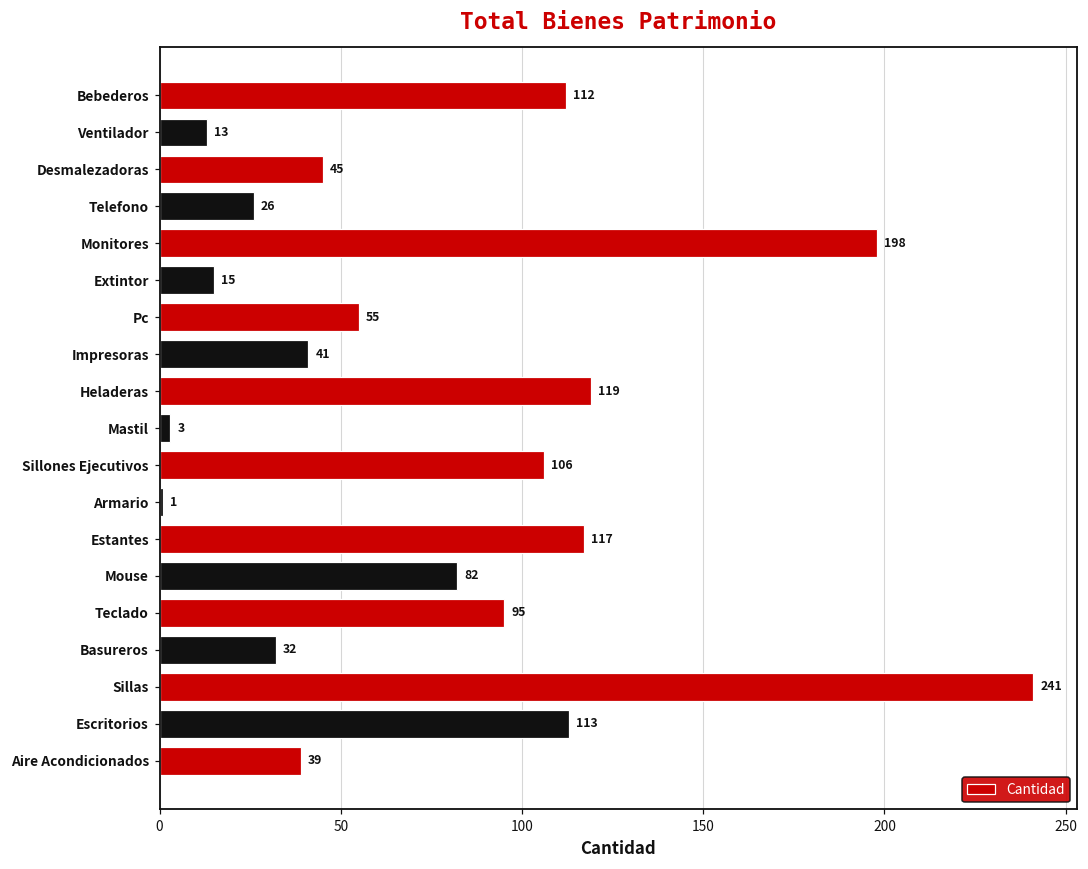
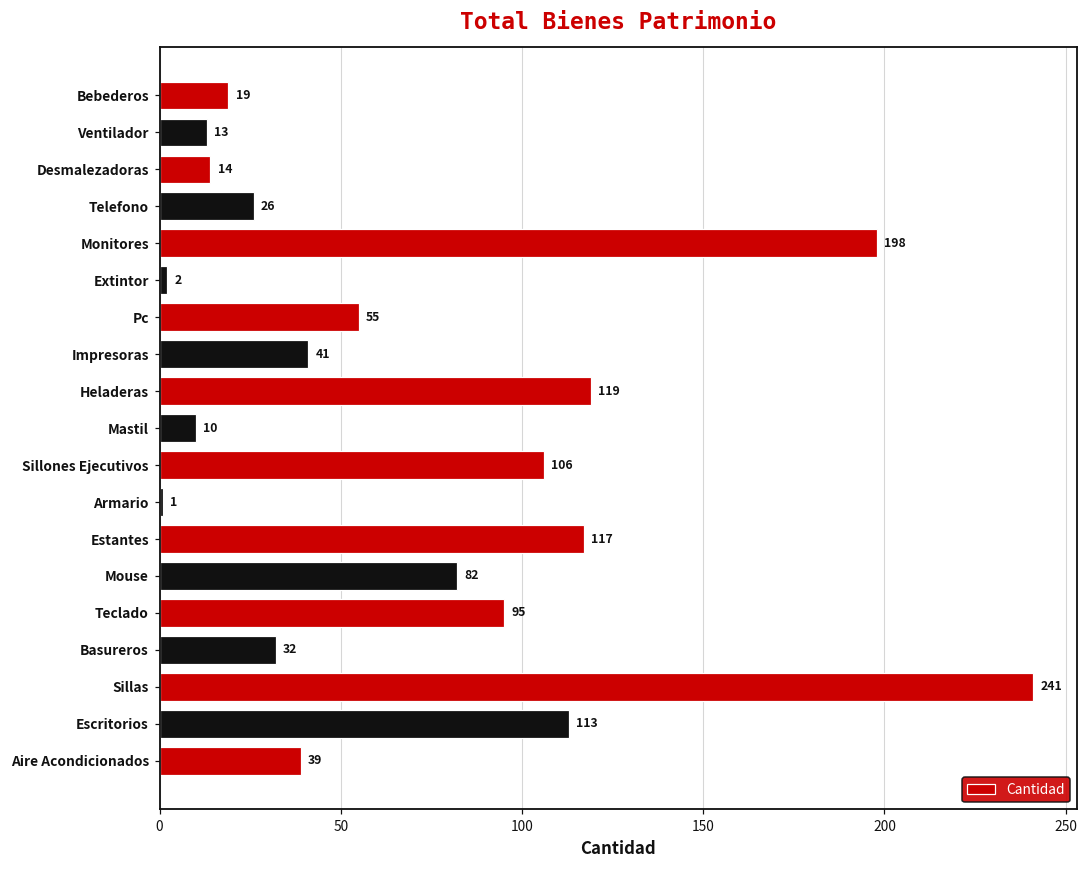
  {
-   "Bebederos": 112,
+   "Bebederos": 19,
    "Ventilador": 13,
-   "Desmalezadoras": 45,
+   "Desmalezadoras": 14,
    "Telefono": 26,
    "Monitores": 198,
-   "Extintor": 15,
+   "Extintor": 2,
    "Pc": 55,
    "Impresoras": 41,
    "Heladeras": 119,
-   "Mastil": 3,
+   "Mastil": 10,
    "Sillones Ejecutivos": 106,
    "Armario": 1,
    "Estantes": 117,
    "Mouse": 82,
    "Teclado": 95,
    "Basureros": 32,
    "Sillas": 241,
    "Escritorios": 113,
    "Aire Acondicionados": 39
  }
